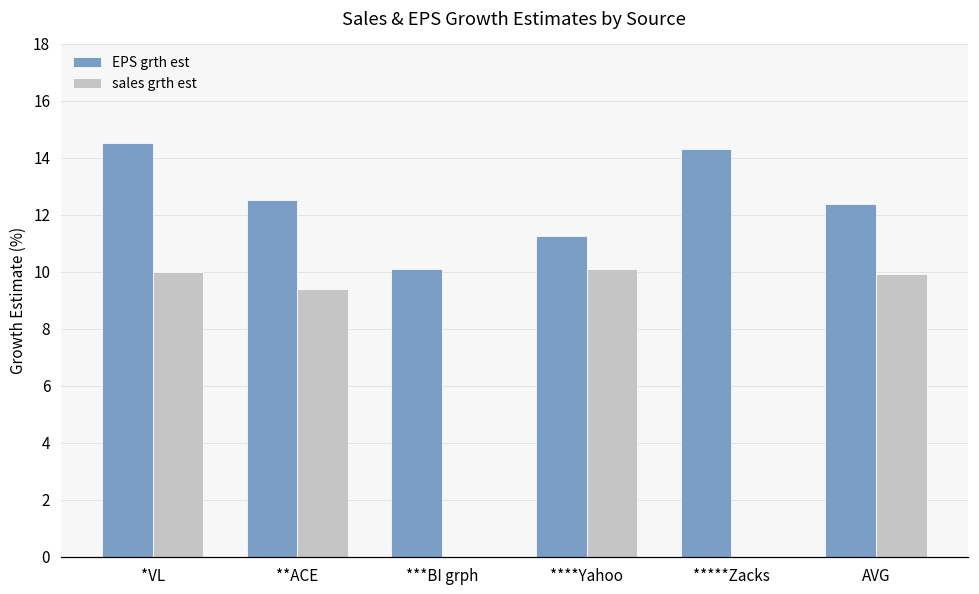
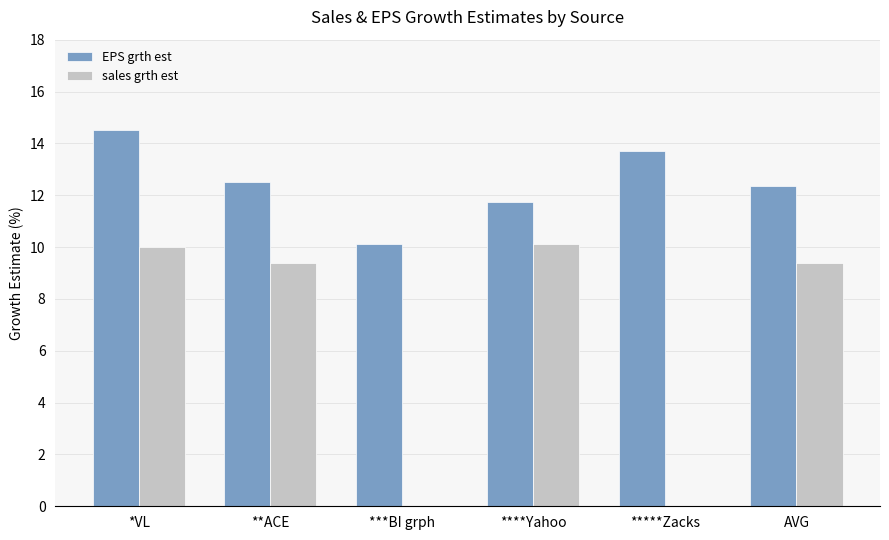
  {
    "EPS grth est": {
      "*VL": 14.5,
      "**ACE": 12.5,
      "***BI grph": 10.1,
-     "****Yahoo": 11.3,
-     "*****Zacks": 14.3,
+     "****Yahoo": 11.8,
+     "*****Zacks": 13.7,
      "AVG": 12.4
    },
    "sales grth est": {
      "*VL": 10.0,
      "**ACE": 9.4,
      "***BI grph": 0.0,
      "****Yahoo": 10.1,
      "*****Zacks": 0.0,
-     "AVG": 9.9
+     "AVG": 9.4
    }
  }
